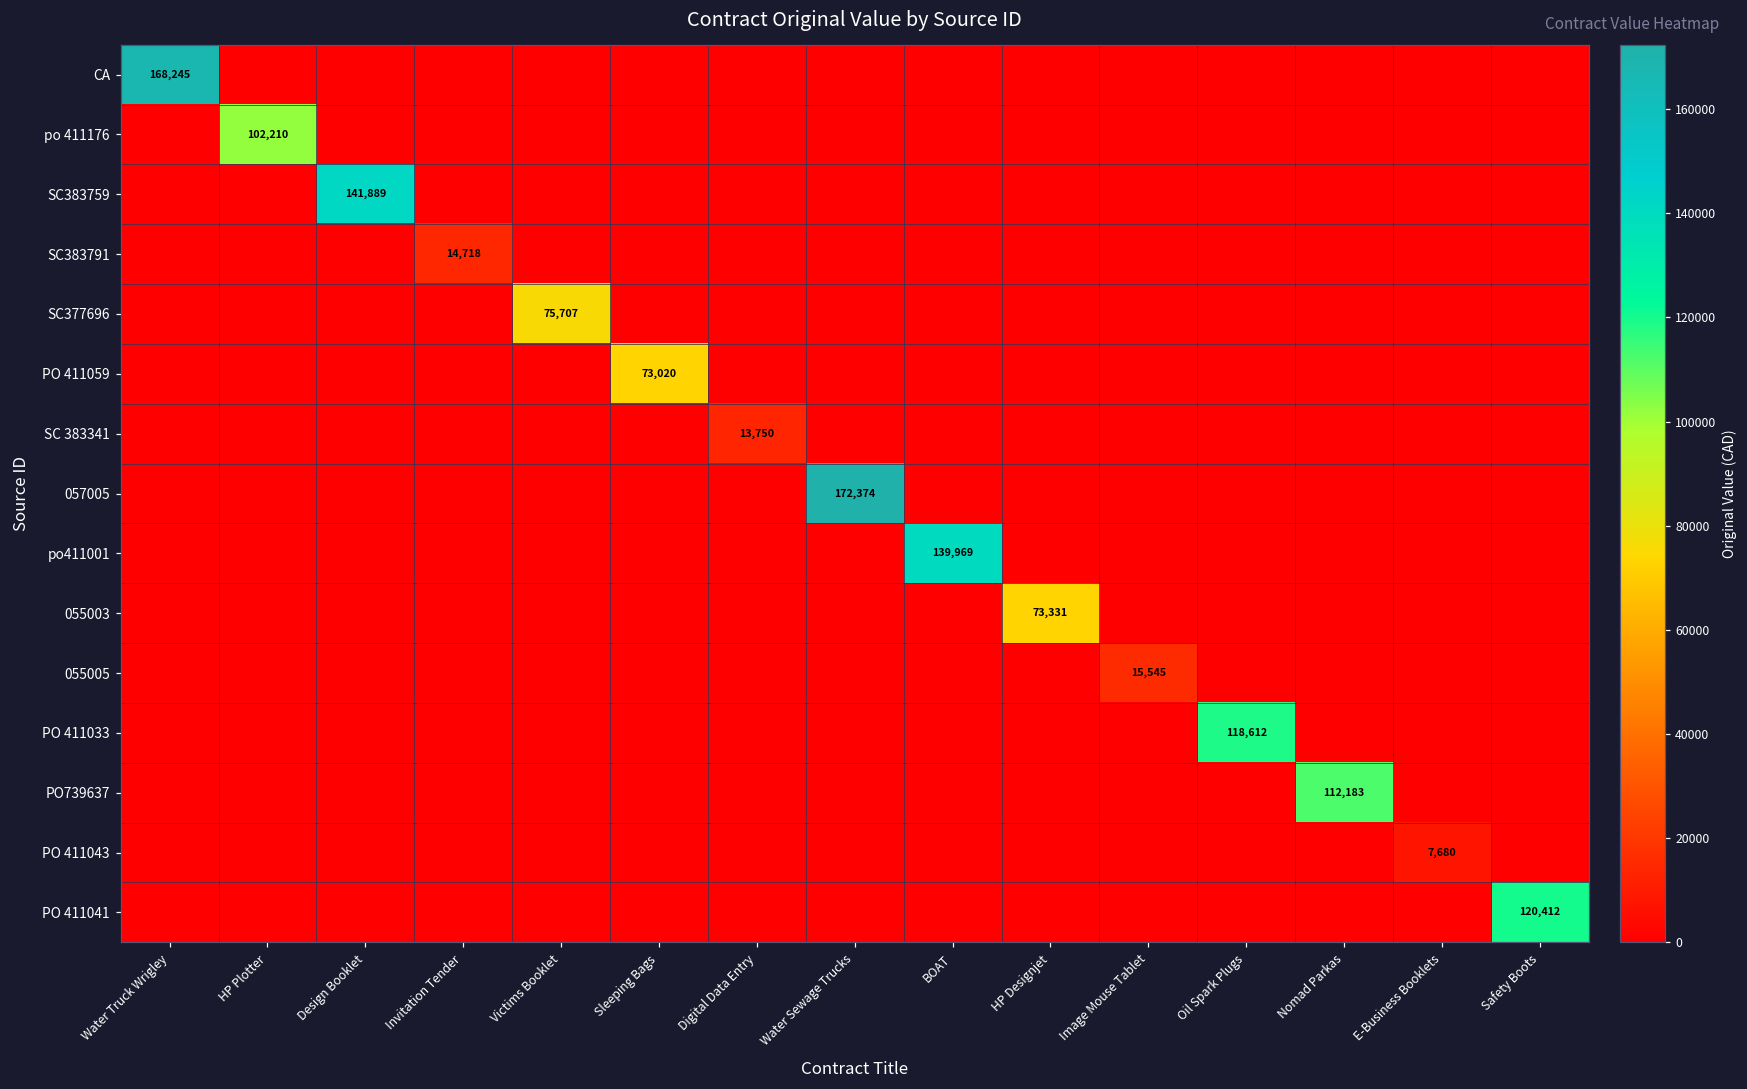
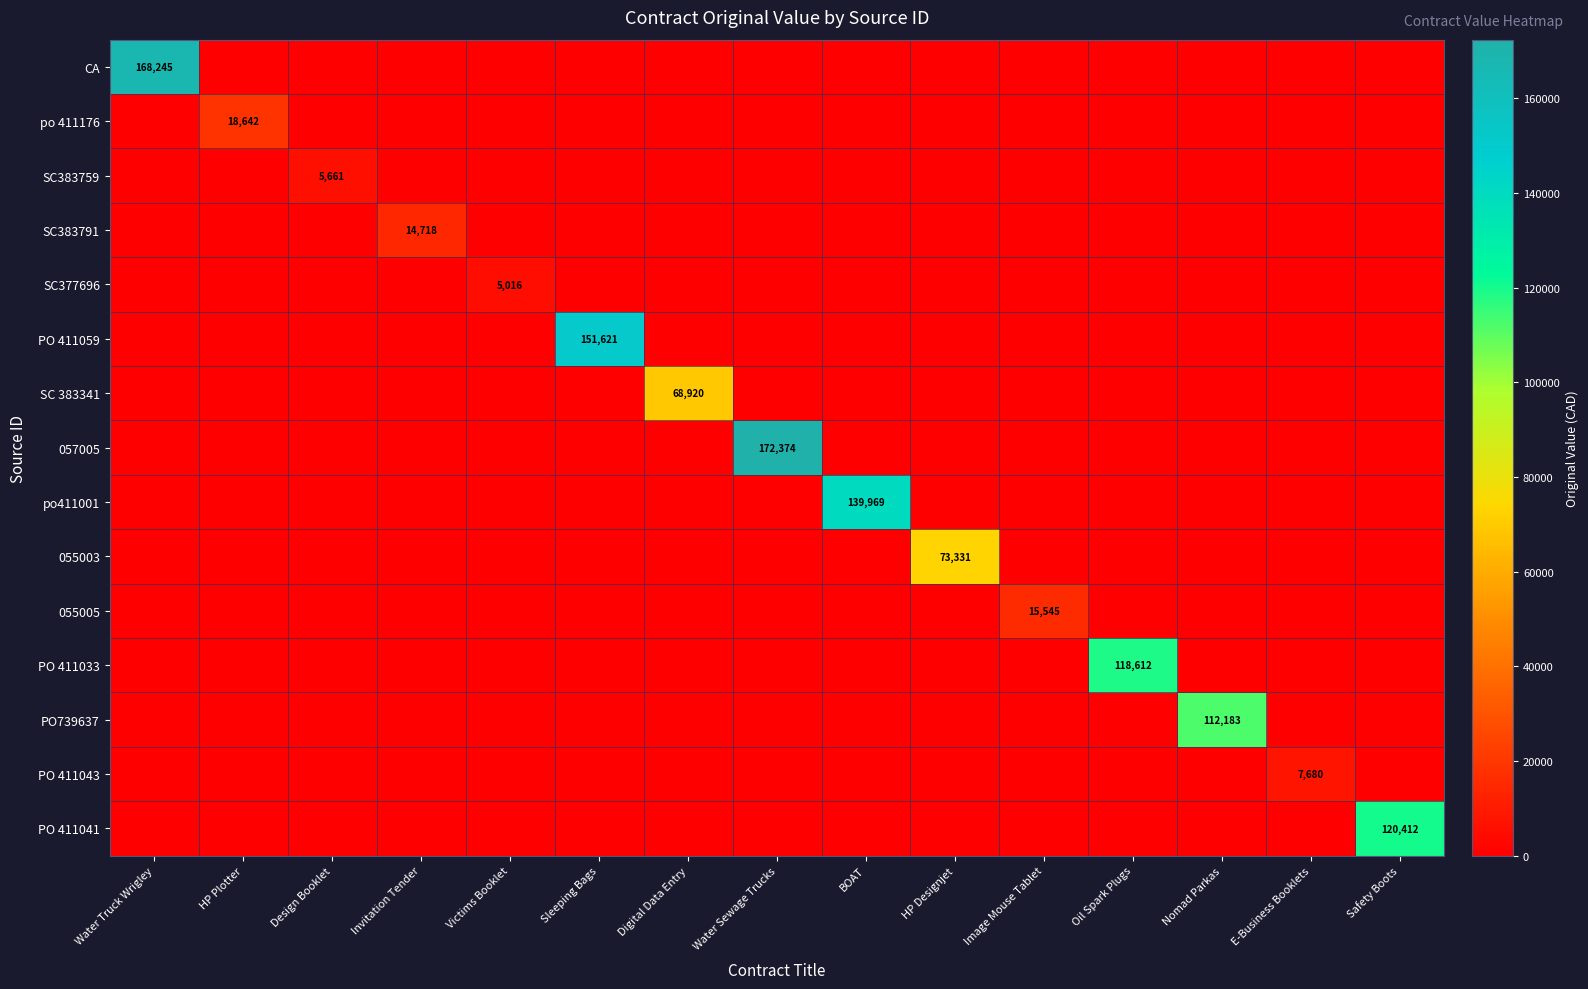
  {
    "CA": {
      "Water Truck Wrigley": "168,245"
    },
    "po 411176": {
-     "HP Plotter": "102,210"
+     "HP Plotter": "18,642"
    },
    "SC383759": {
-     "Design Booklet": "141,889"
+     "Design Booklet": "5,661"
    },
    "SC383791": {
      "Invitation Tender": "14,718"
    },
    "SC377696": {
-     "Victims Booklet": "75,707"
+     "Victims Booklet": "5,016"
    },
    "PO 411059": {
-     "Sleeping Bags": "73,020"
+     "Sleeping Bags": "151,621"
    },
    "SC 383341": {
-     "Digital Data Entry": "13,750"
+     "Digital Data Entry": "68,920"
    },
    "057005": {
      "Water Sewage Trucks": "172,374"
    },
    "po411001": {
      "BOAT": "139,969"
    },
    "055003": {
      "HP Designjet": "73,331"
    },
    "055005": {
      "Image Mouse Tablet": "15,545"
    },
    "PO 411033": {
      "Oil Spark Plugs": "118,612"
    },
    "PO739637": {
      "Nomad Parkas": "112,183"
    },
    "PO 411043": {
      "E-Business Booklets": "7,680"
    },
    "PO 411041": {
      "Safety Boots": "120,412"
    }
  }
